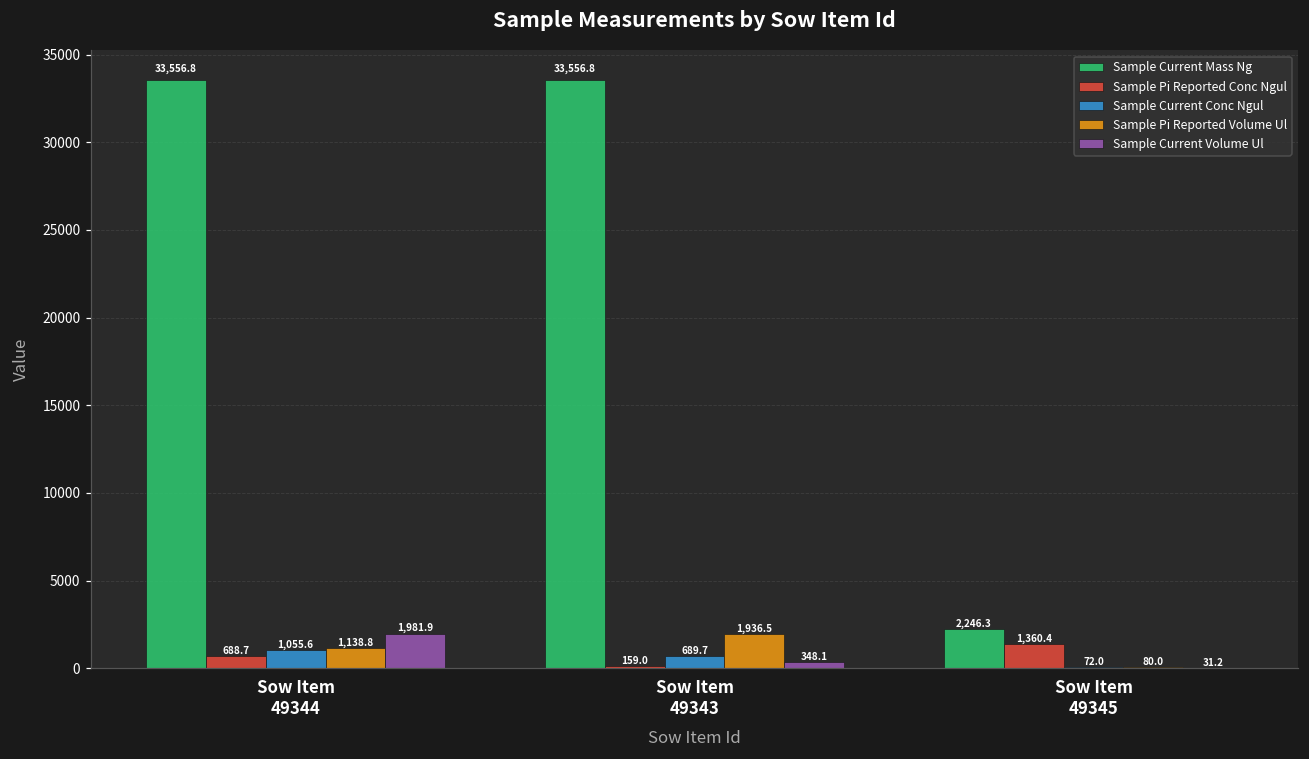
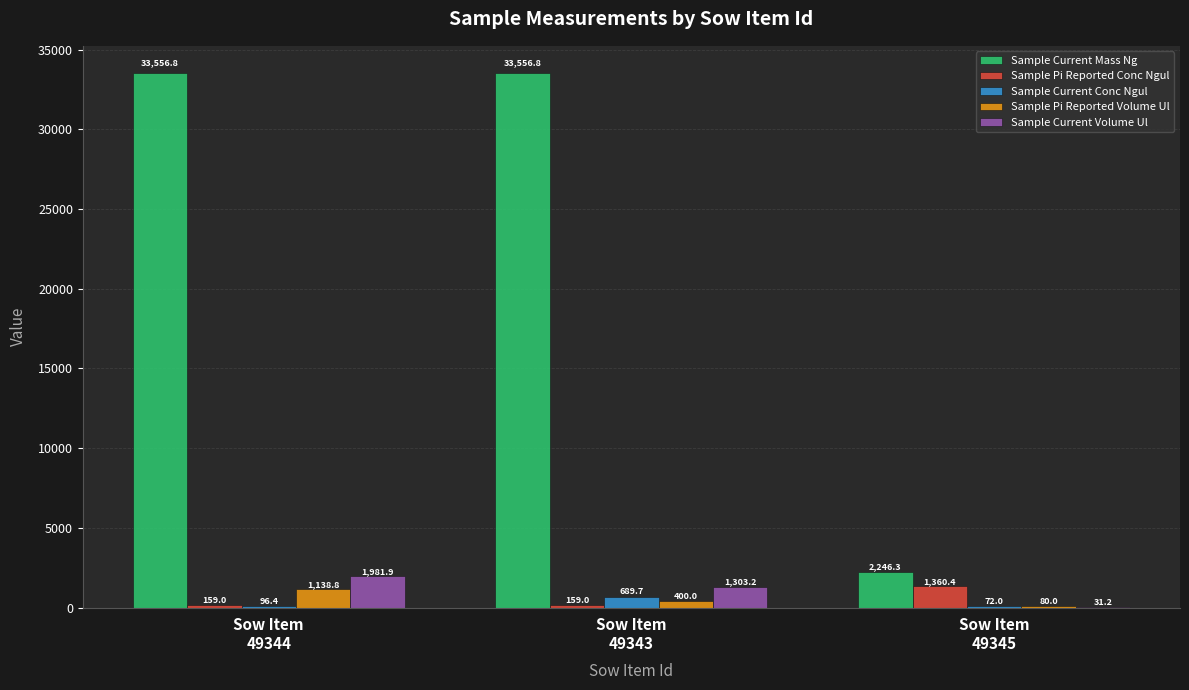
  {
    "Sample Current Mass Ng": {
      "Sow Item 49344": "33,556.8",
      "Sow Item 49343": "33,556.8",
      "Sow Item 49345": "2,246.3"
    },
    "Sample Pi Reported Conc Ngul": {
-     "Sow Item 49344": "688.7",
+     "Sow Item 49344": "159.0",
      "Sow Item 49343": "159.0",
      "Sow Item 49345": "1,360.4"
    },
    "Sample Current Conc Ngul": {
-     "Sow Item 49344": "1,055.6",
+     "Sow Item 49344": "96.4",
      "Sow Item 49343": "689.7",
      "Sow Item 49345": "72.0"
    },
    "Sample Pi Reported Volume Ul": {
      "Sow Item 49344": "1,138.8",
-     "Sow Item 49343": "1,936.5",
+     "Sow Item 49343": "400.0",
      "Sow Item 49345": "80.0"
    },
    "Sample Current Volume Ul": {
      "Sow Item 49344": "1,981.9",
-     "Sow Item 49343": "348.1",
+     "Sow Item 49343": "1,303.2",
      "Sow Item 49345": "31.2"
    }
  }
